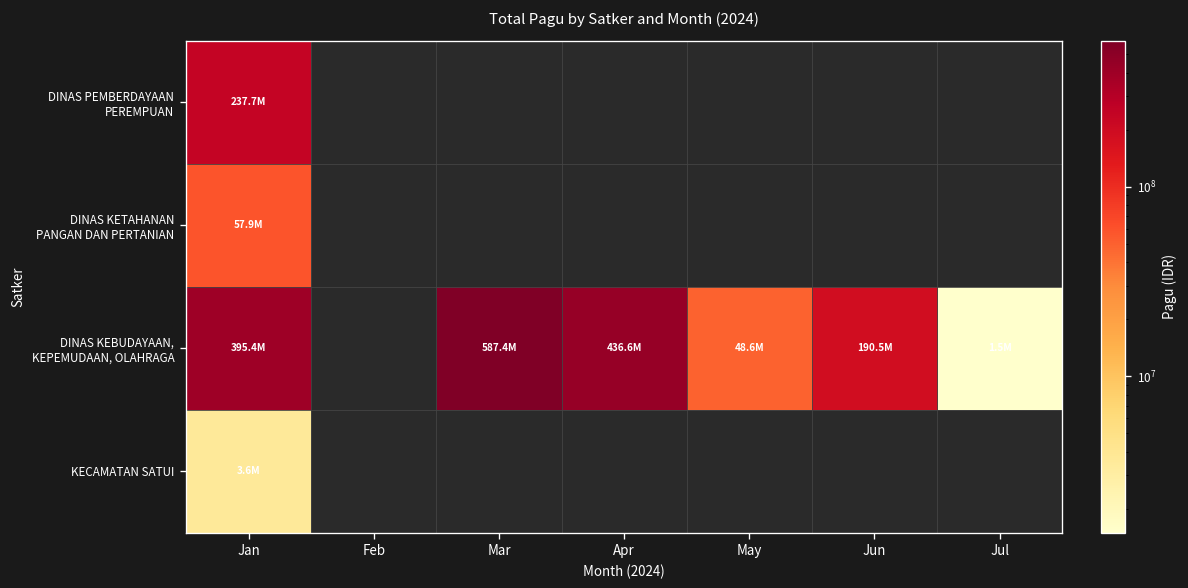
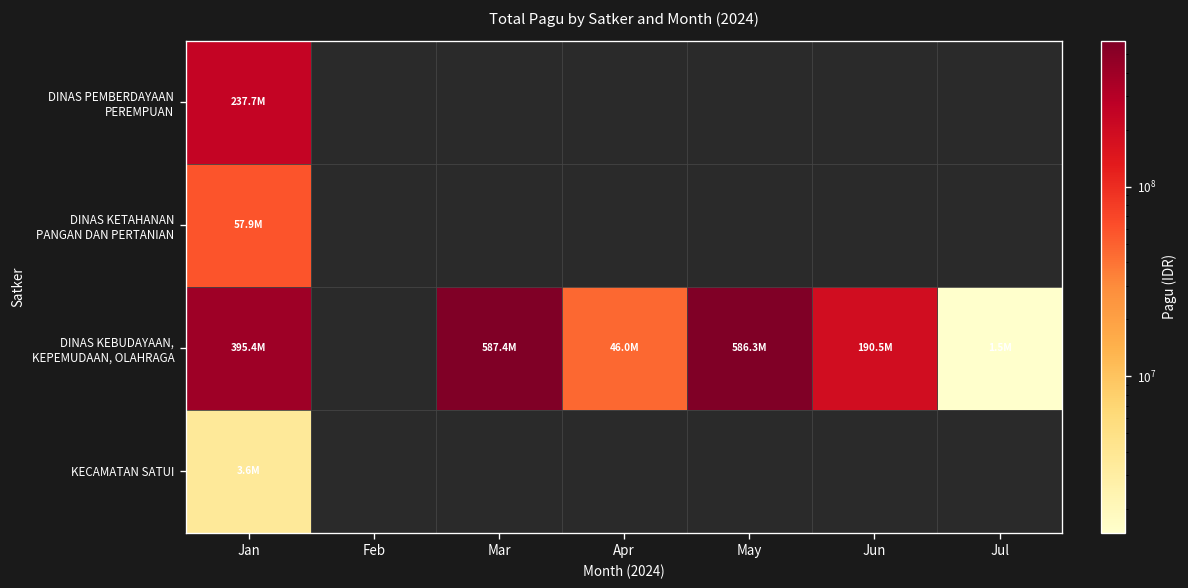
  {
    "DINAS PEMBERDAYAAN PEREMPUAN": {
      "Jan": "237.7M"
    },
    "DINAS KETAHANAN PANGAN DAN PERTANIAN": {
      "Jan": "57.9M"
    },
    "DINAS KEBUDAYAAN, KEPEMUDAAN, OLAHRAGA": {
      "Jan": "395.4M",
      "Mar": "587.4M",
-     "Apr": "436.6M",
-     "May": "48.6M",
+     "Apr": "46.0M",
+     "May": "586.3M",
      "Jun": "190.5M",
      "Jul": "1.5M"
    },
    "KECAMATAN SATUI": {
      "Jan": "3.6M"
    }
  }
